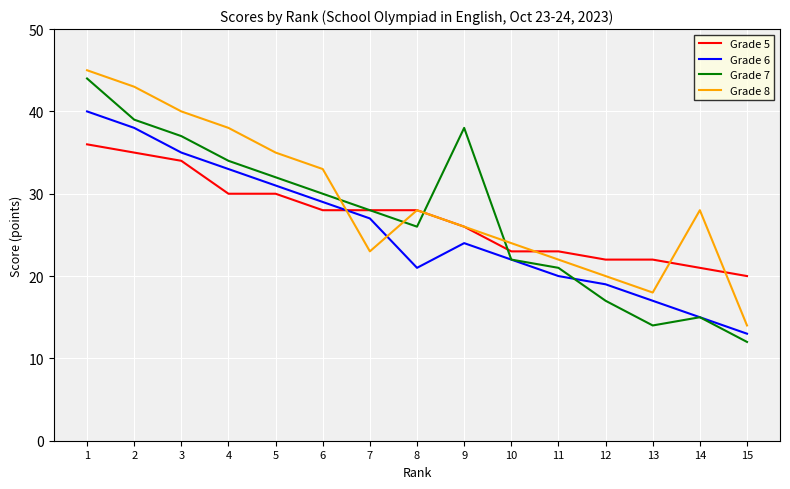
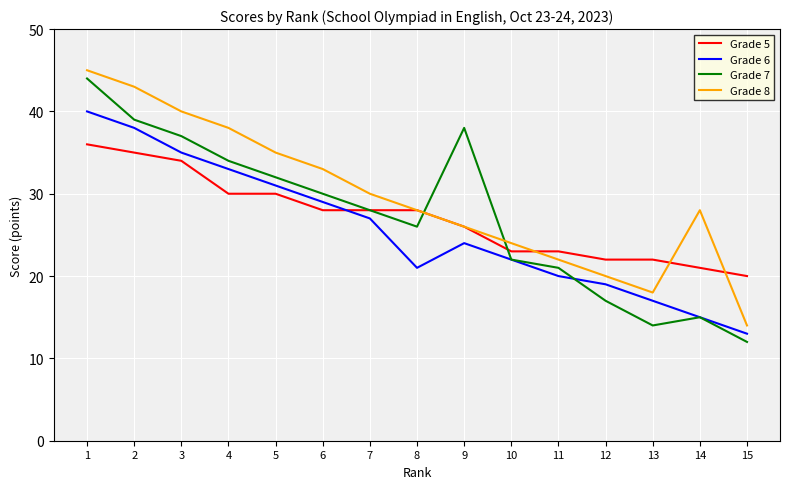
  {
    "Grade 5": {
      "1": 36,
      "2": 35,
      "3": 34,
      "4": 30,
      "5": 30,
      "6": 28,
      "10": 23,
      "11": 23,
      "12": 22,
      "13": 22,
      "14": 21,
      "15": 20
    },
    "Grade 6": {
      "1": 40,
      "2": 38,
      "3": 35,
      "4": 33,
      "5": 31,
      "6": 29,
      "7": 27,
      "8": 21,
      "9": 24,
      "11": 20,
      "12": 19,
      "13": 17,
      "15": 13
    },
    "Grade 7": {
      "1": 44,
      "2": 39,
      "3": 37,
      "4": 34,
      "5": 32,
      "6": 30,
      "8": 26,
      "9": 38,
      "11": 21,
      "12": 17,
      "13": 14,
      "15": 12
    },
    "Grade 8": {
      "1": 45,
      "2": 43,
      "3": 40,
      "4": 38,
      "5": 35,
      "6": 33,
-     "7": 23,
+     "7": 30,
      "10": 24,
      "11": 22,
      "12": 20,
      "13": 18,
      "14": 28,
      "15": 14
    }
  }
